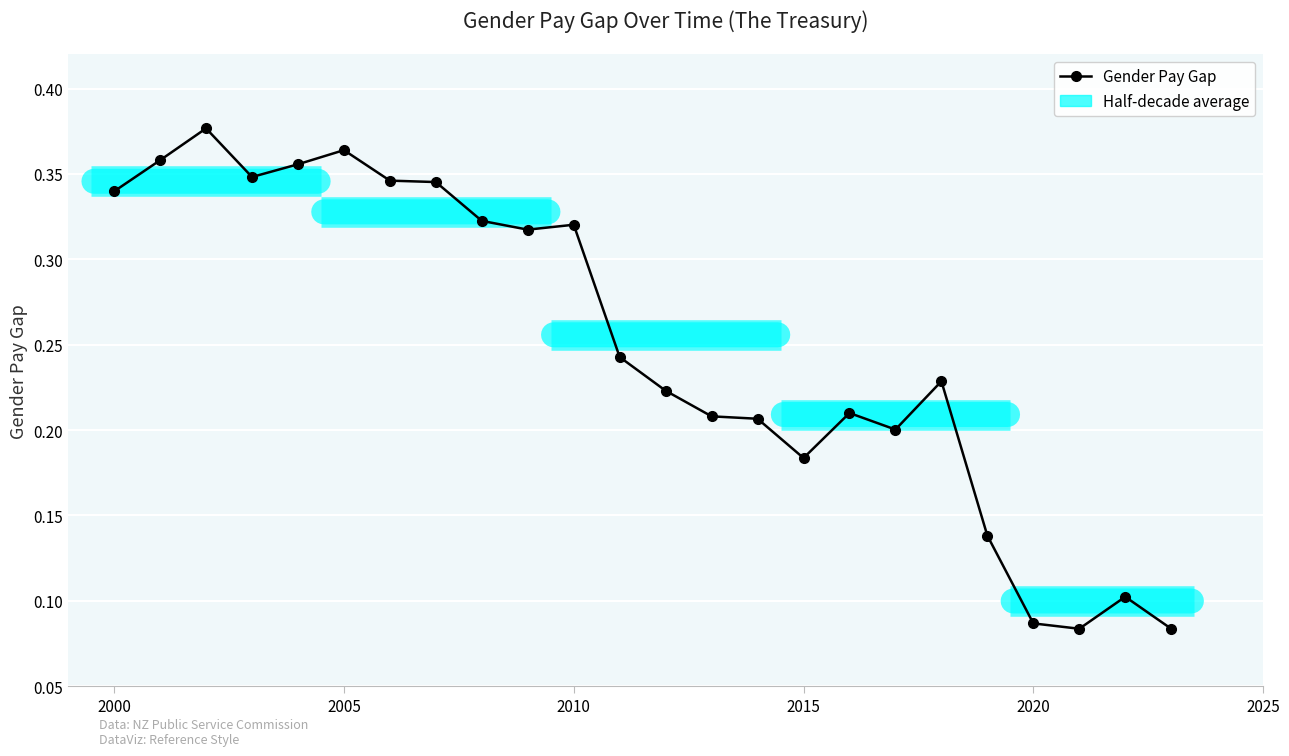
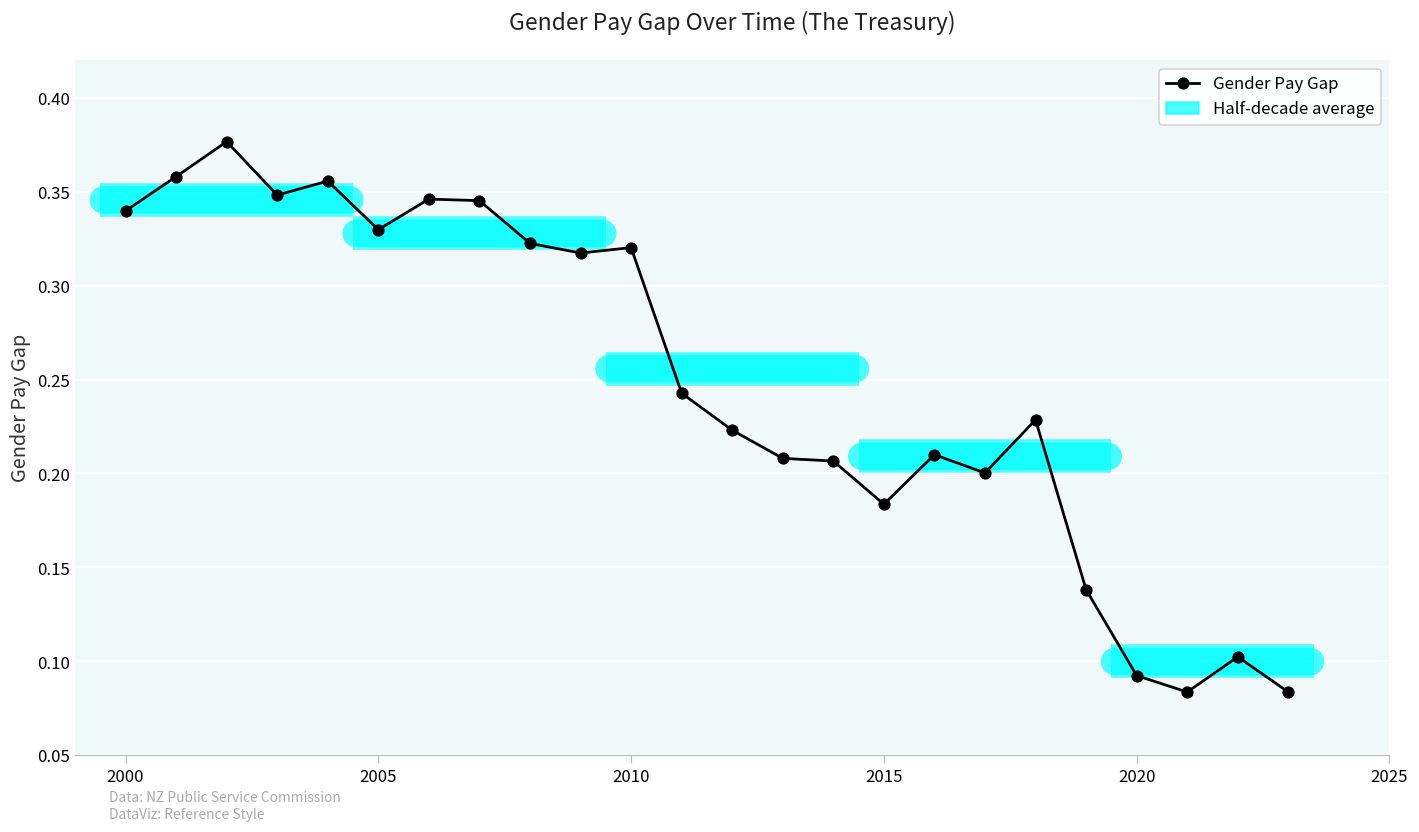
  {
    "2000": 0.340,
-   "2005": 0.364,
+   "2005": 0.330,
    "2010": 0.320,
    "2015": 0.184,
-   "2020": 0.087
+   "2020": 0.092
  }
